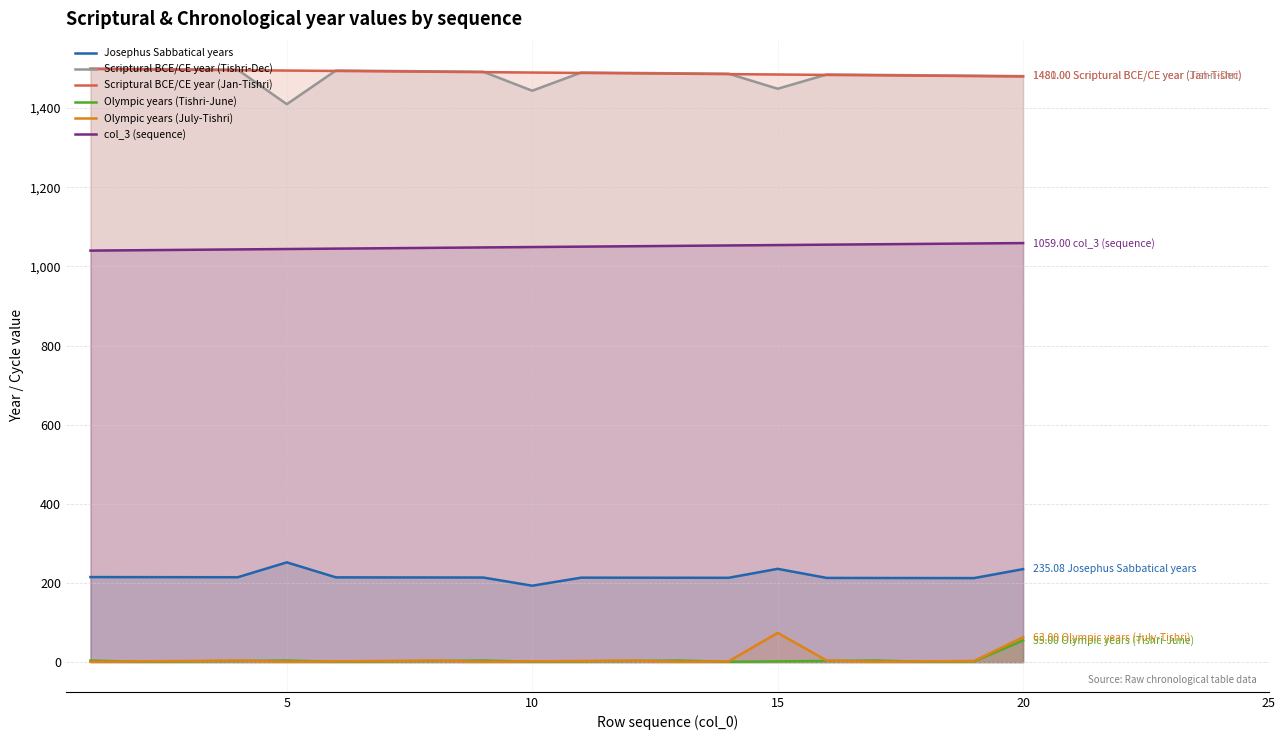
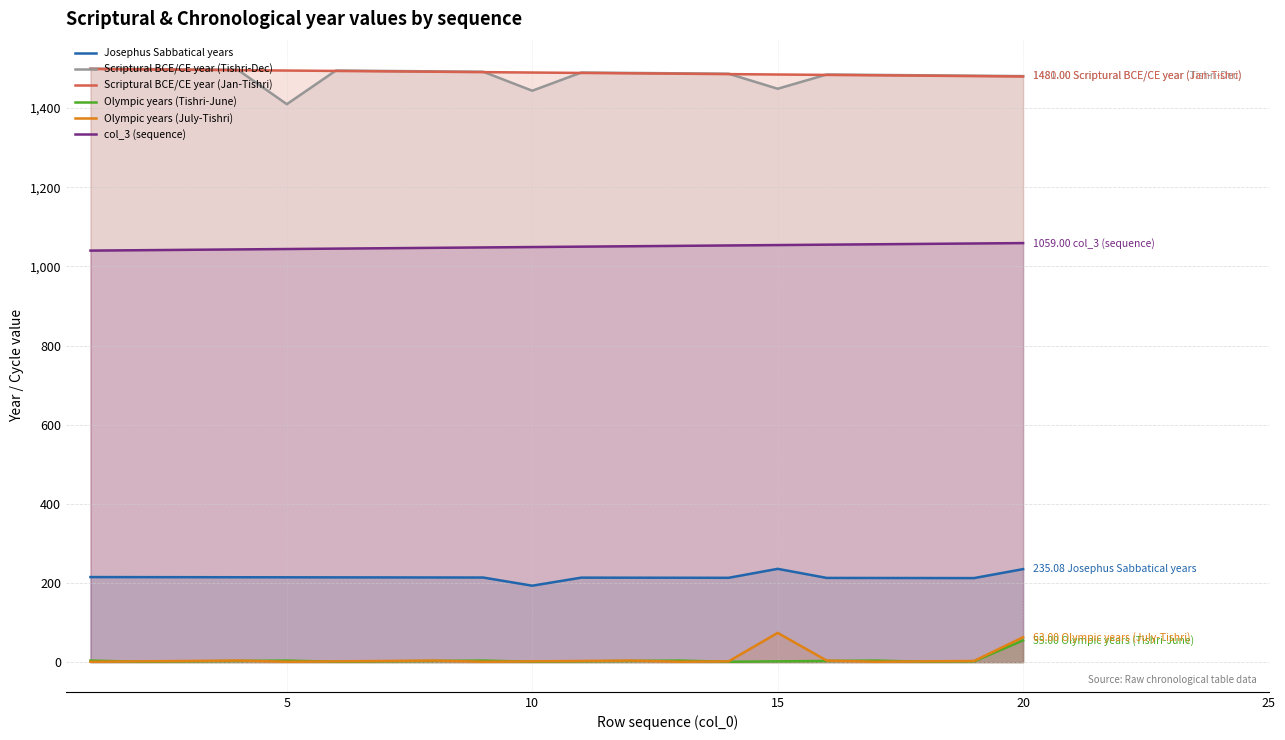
  {
    "Josephus Sabbatical years": {
-     "5": "250",
+     "5": "210",
      "10": "190",
      "15": "240"
    },
    "Scriptural BCE/CE year (Tishri-Dec)": {
      "5": "1,410",
      "10": "1,440",
      "15": "1,450"
    },
    "Scriptural BCE/CE year (Jan-Tishri)": {
      "5": "1,500",
      "10": "1,490",
      "15": "1,490"
    },
    "Olympic years (Tishri-June)": {
      "15": "0"
    },
    "Olympic years (July-Tishri)": {
      "15": "70"
    },
    "col_3 (sequence)": {
      "20": "1059.00"
    }
  }
